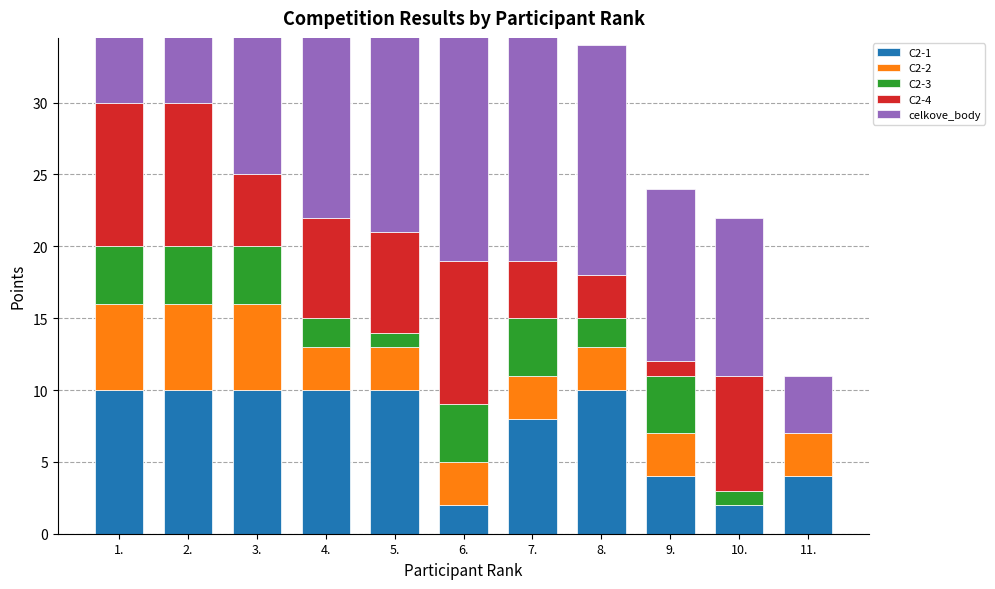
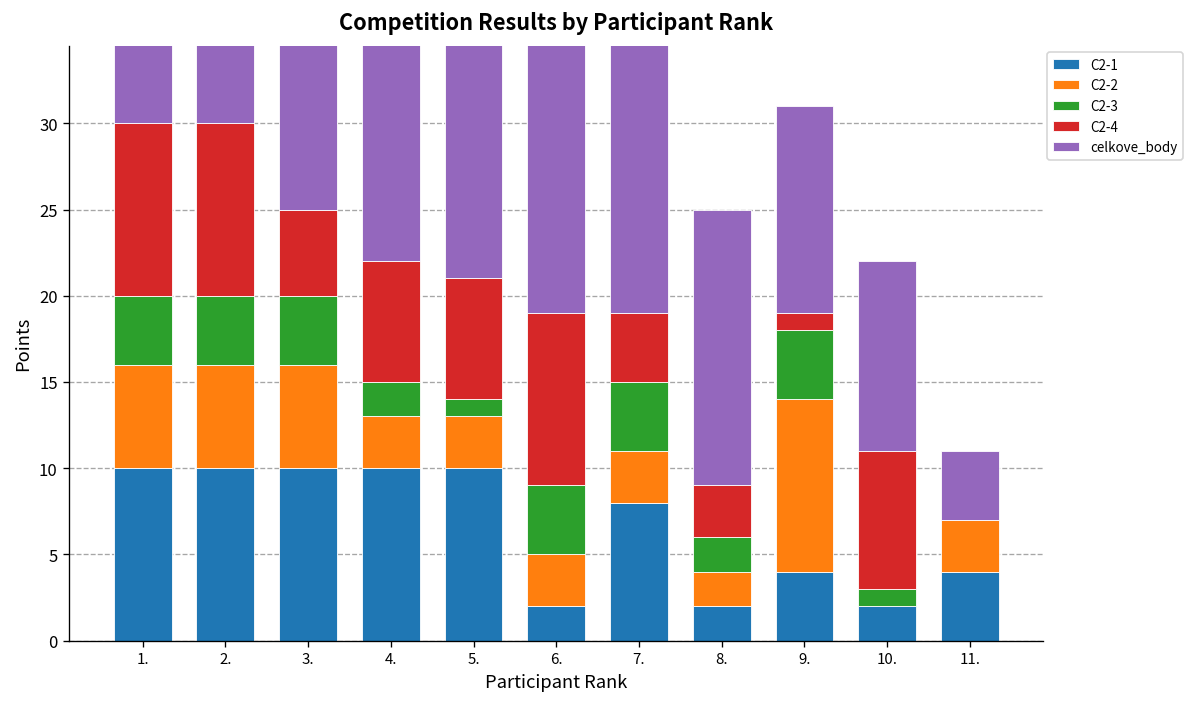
  {
    "C2-1": {
      "1.": 10,
      "2.": 10,
      "3.": 10,
      "4.": 10,
      "5.": 10,
      "6.": 2,
      "7.": 8,
-     "8.": 10,
+     "8.": 2,
      "9.": 4,
      "10.": 2,
      "11.": 4
    },
    "C2-2": {
      "1.": 6,
      "2.": 6,
      "3.": 6,
      "4.": 3,
      "5.": 3,
      "6.": 3,
      "7.": 3,
-     "8.": 3,
-     "9.": 3,
+     "8.": 2,
+     "9.": 10,
      "10.": 0,
      "11.": 3
    },
    "C2-3": {
      "1.": 4,
      "2.": 4,
      "3.": 4,
      "4.": 2,
      "5.": 1,
      "6.": 4,
      "7.": 4,
      "8.": 2,
      "9.": 4,
      "10.": 1,
      "11.": 0
    },
    "C2-4": {
      "1.": 10,
      "2.": 10,
      "3.": 5,
      "4.": 7,
      "5.": 7,
      "6.": 10,
      "7.": 4,
      "8.": 3,
      "9.": 1,
      "10.": 8,
      "11.": 0
    },
    "celkove_body": {
      "8.": 16,
      "9.": 12,
      "10.": 11,
      "11.": 4
    }
  }
